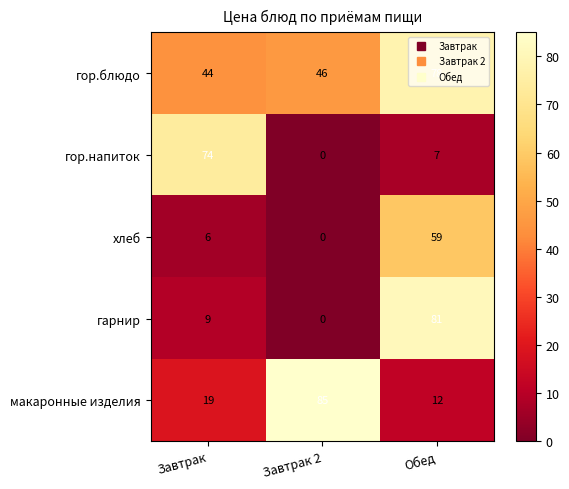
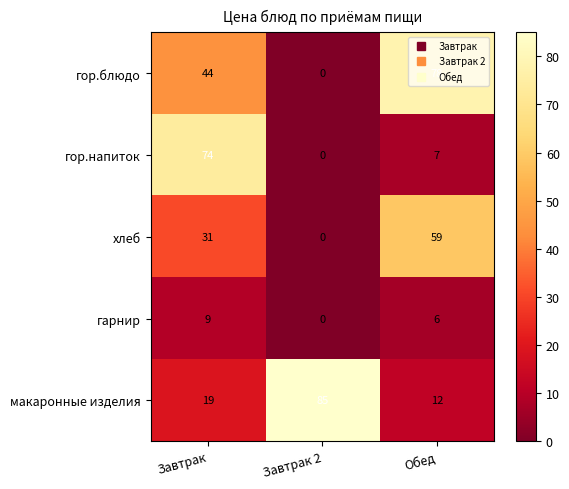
  {
    "гор.блюдо": {
      "Завтрак": 44,
-     "Завтрак 2": 46
+     "Завтрак 2": 0
    },
    "гор.напиток": {
      "Завтрак": 74,
      "Завтрак 2": 0,
      "Обед": 7
    },
    "хлеб": {
-     "Завтрак": 6,
+     "Завтрак": 31,
      "Завтрак 2": 0,
      "Обед": 59
    },
    "гарнир": {
      "Завтрак": 9,
      "Завтрак 2": 0,
-     "Обед": 81
+     "Обед": 6
    },
    "макаронные изделия": {
      "Завтрак": 19,
      "Завтрак 2": 85,
      "Обед": 12
    }
  }
